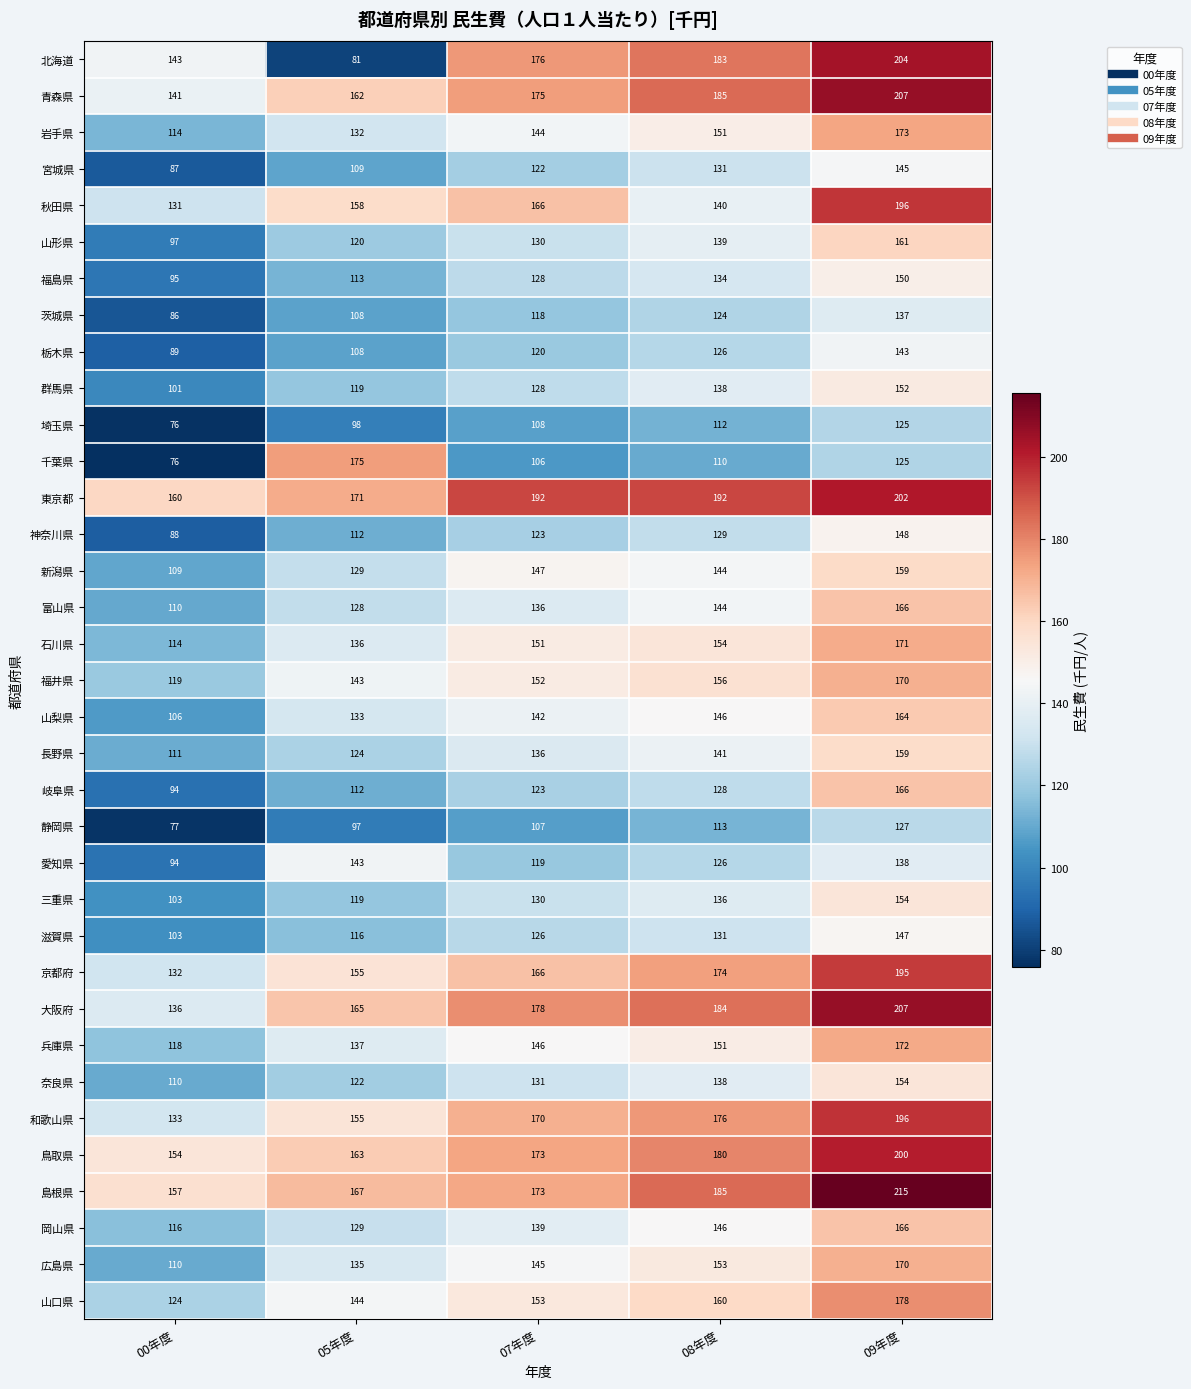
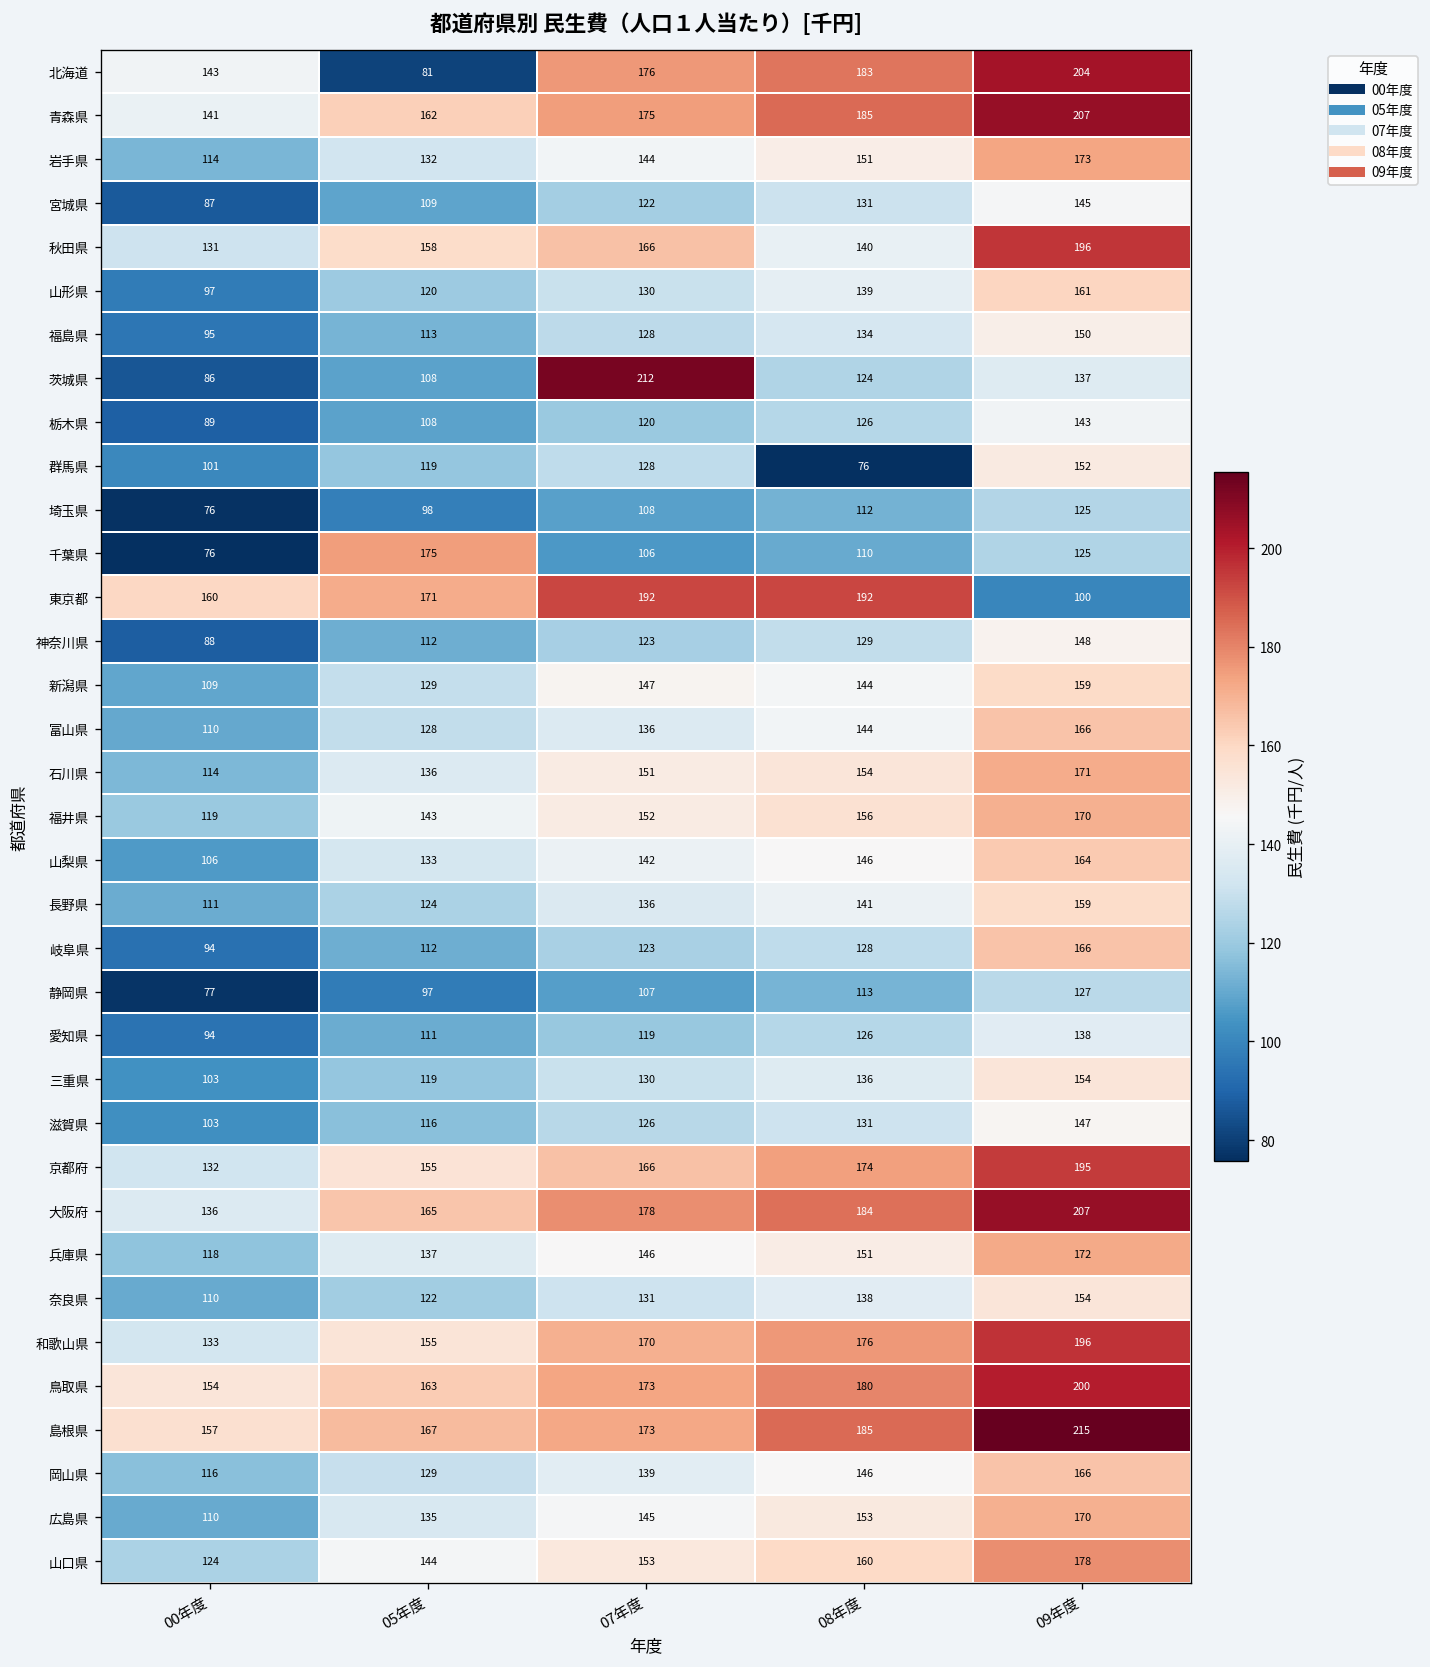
  {
    "北海道": {
      "00年度": 143,
      "05年度": 81,
      "07年度": 176,
      "08年度": 183,
      "09年度": 204
    },
    "青森県": {
      "00年度": 141,
      "05年度": 162,
      "07年度": 175,
      "08年度": 185,
      "09年度": 207
    },
    "岩手県": {
      "00年度": 114,
      "05年度": 132,
      "07年度": 144,
      "08年度": 151,
      "09年度": 173
    },
    "宮城県": {
      "00年度": 87,
      "05年度": 109,
      "07年度": 122,
      "08年度": 131,
      "09年度": 145
    },
    "秋田県": {
      "00年度": 131,
      "05年度": 158,
      "07年度": 166,
      "08年度": 140,
      "09年度": 196
    },
    "山形県": {
      "00年度": 97,
      "05年度": 120,
      "07年度": 130,
      "08年度": 139,
      "09年度": 161
    },
    "福島県": {
      "00年度": 95,
      "05年度": 113,
      "07年度": 128,
      "08年度": 134,
      "09年度": 150
    },
    "茨城県": {
      "00年度": 86,
      "05年度": 108,
-     "07年度": 118,
+     "07年度": 212,
      "08年度": 124,
      "09年度": 137
    },
    "栃木県": {
      "00年度": 89,
      "05年度": 108,
      "07年度": 120,
      "08年度": 126,
      "09年度": 143
    },
    "群馬県": {
      "00年度": 101,
      "05年度": 119,
      "07年度": 128,
-     "08年度": 138,
+     "08年度": 76,
      "09年度": 152
    },
    "埼玉県": {
      "00年度": 76,
      "05年度": 98,
      "07年度": 108,
      "08年度": 112,
      "09年度": 125
    },
    "千葉県": {
      "00年度": 76,
      "05年度": 175,
      "07年度": 106,
      "08年度": 110,
      "09年度": 125
    },
    "東京都": {
      "00年度": 160,
      "05年度": 171,
      "07年度": 192,
      "08年度": 192,
-     "09年度": 202
+     "09年度": 100
    },
    "神奈川県": {
      "00年度": 88,
      "05年度": 112,
      "07年度": 123,
      "08年度": 129,
      "09年度": 148
    },
    "新潟県": {
      "00年度": 109,
      "05年度": 129,
      "07年度": 147,
      "08年度": 144,
      "09年度": 159
    },
    "富山県": {
      "00年度": 110,
      "05年度": 128,
      "07年度": 136,
      "08年度": 144,
      "09年度": 166
    },
    "石川県": {
      "00年度": 114,
      "05年度": 136,
      "07年度": 151,
      "08年度": 154,
      "09年度": 171
    },
    "福井県": {
      "00年度": 119,
      "05年度": 143,
      "07年度": 152,
      "08年度": 156,
      "09年度": 170
    },
    "山梨県": {
      "00年度": 106,
      "05年度": 133,
      "07年度": 142,
      "08年度": 146,
      "09年度": 164
    },
    "長野県": {
      "00年度": 111,
      "05年度": 124,
      "07年度": 136,
      "08年度": 141,
      "09年度": 159
    },
    "岐阜県": {
      "00年度": 94,
      "05年度": 112,
      "07年度": 123,
      "08年度": 128,
      "09年度": 166
    },
    "静岡県": {
      "00年度": 77,
      "05年度": 97,
      "07年度": 107,
      "08年度": 113,
      "09年度": 127
    },
    "愛知県": {
      "00年度": 94,
-     "05年度": 143,
+     "05年度": 111,
      "07年度": 119,
      "08年度": 126,
      "09年度": 138
    },
    "三重県": {
      "00年度": 103,
      "05年度": 119,
      "07年度": 130,
      "08年度": 136,
      "09年度": 154
    },
    "滋賀県": {
      "00年度": 103,
      "05年度": 116,
      "07年度": 126,
      "08年度": 131,
      "09年度": 147
    },
    "京都府": {
      "00年度": 132,
      "05年度": 155,
      "07年度": 166,
      "08年度": 174,
      "09年度": 195
    },
    "大阪府": {
      "00年度": 136,
      "05年度": 165,
      "07年度": 178,
      "08年度": 184,
      "09年度": 207
    },
    "兵庫県": {
      "00年度": 118,
      "05年度": 137,
      "07年度": 146,
      "08年度": 151,
      "09年度": 172
    },
    "奈良県": {
      "00年度": 110,
      "05年度": 122,
      "07年度": 131,
      "08年度": 138,
      "09年度": 154
    },
    "和歌山県": {
      "00年度": 133,
      "05年度": 155,
      "07年度": 170,
      "08年度": 176,
      "09年度": 196
    },
    "鳥取県": {
      "00年度": 154,
      "05年度": 163,
      "07年度": 173,
      "08年度": 180,
      "09年度": 200
    },
    "島根県": {
      "00年度": 157,
      "05年度": 167,
      "07年度": 173,
      "08年度": 185,
      "09年度": 215
    },
    "岡山県": {
      "00年度": 116,
      "05年度": 129,
      "07年度": 139,
      "08年度": 146,
      "09年度": 166
    },
    "広島県": {
      "00年度": 110,
      "05年度": 135,
      "07年度": 145,
      "08年度": 153,
      "09年度": 170
    },
    "山口県": {
      "00年度": 124,
      "05年度": 144,
      "07年度": 153,
      "08年度": 160,
      "09年度": 178
    }
  }
